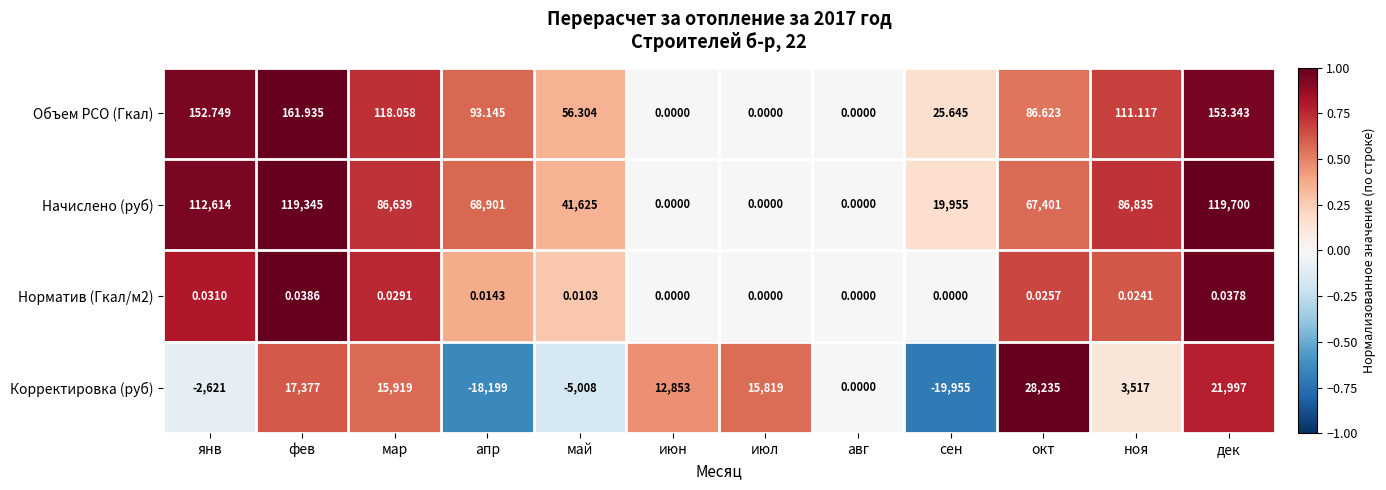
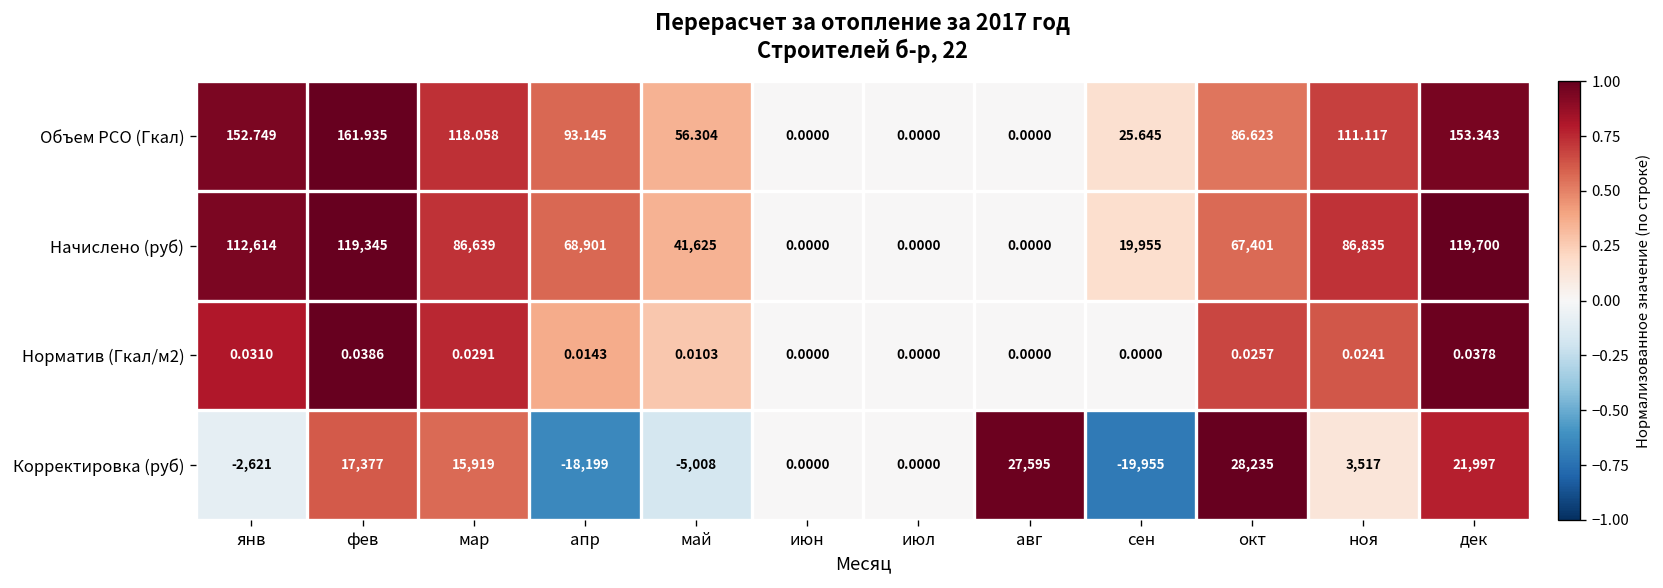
  {
    "Объем РСО (Гкал)": {
      "янв": "152.749",
      "фев": "161.935",
      "мар": "118.058",
      "апр": "93.145",
      "май": "56.304",
      "июн": "0.0000",
      "июл": "0.0000",
      "авг": "0.0000",
      "сен": "25.645",
      "окт": "86.623",
      "ноя": "111.117",
      "дек": "153.343"
    },
    "Начислено (руб)": {
      "янв": "112,614",
      "фев": "119,345",
      "мар": "86,639",
      "апр": "68,901",
      "май": "41,625",
      "июн": "0.0000",
      "июл": "0.0000",
      "авг": "0.0000",
      "сен": "19,955",
      "окт": "67,401",
      "ноя": "86,835",
      "дек": "119,700"
    },
    "Норматив (Гкал/м2)": {
      "янв": "0.0310",
      "фев": "0.0386",
      "мар": "0.0291",
      "апр": "0.0143",
      "май": "0.0103",
      "июн": "0.0000",
      "июл": "0.0000",
      "авг": "0.0000",
      "сен": "0.0000",
      "окт": "0.0257",
      "ноя": "0.0241",
      "дек": "0.0378"
    },
    "Корректировка (руб)": {
      "янв": "-2,621",
      "фев": "17,377",
      "мар": "15,919",
      "апр": "-18,199",
      "май": "-5,008",
-     "июн": "12,853",
-     "июл": "15,819",
-     "авг": "0.0000",
+     "июн": "0.0000",
+     "июл": "0.0000",
+     "авг": "27,595",
      "сен": "-19,955",
      "окт": "28,235",
      "ноя": "3,517",
      "дек": "21,997"
    }
  }
